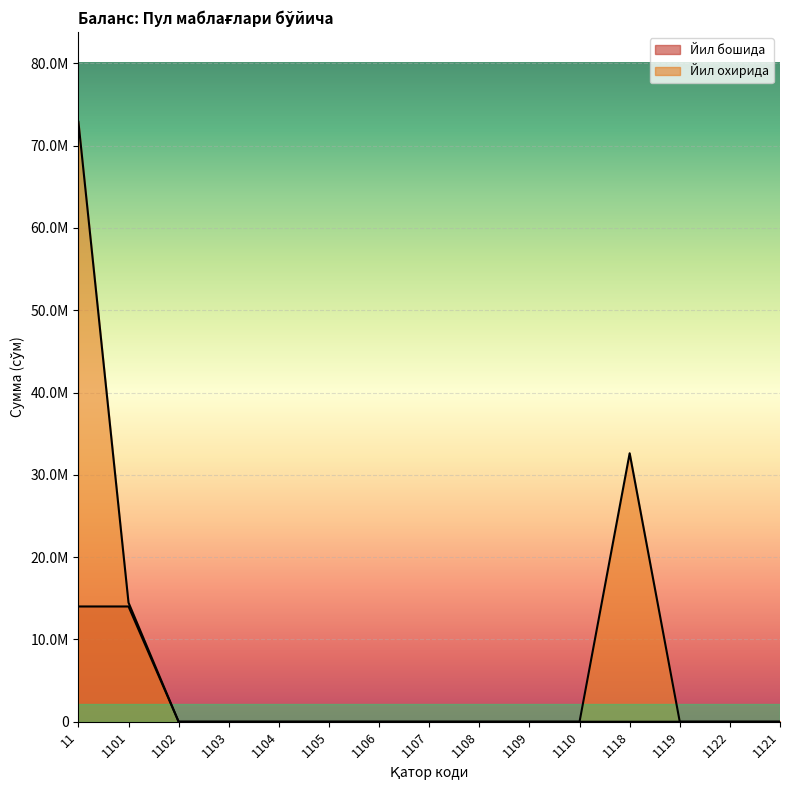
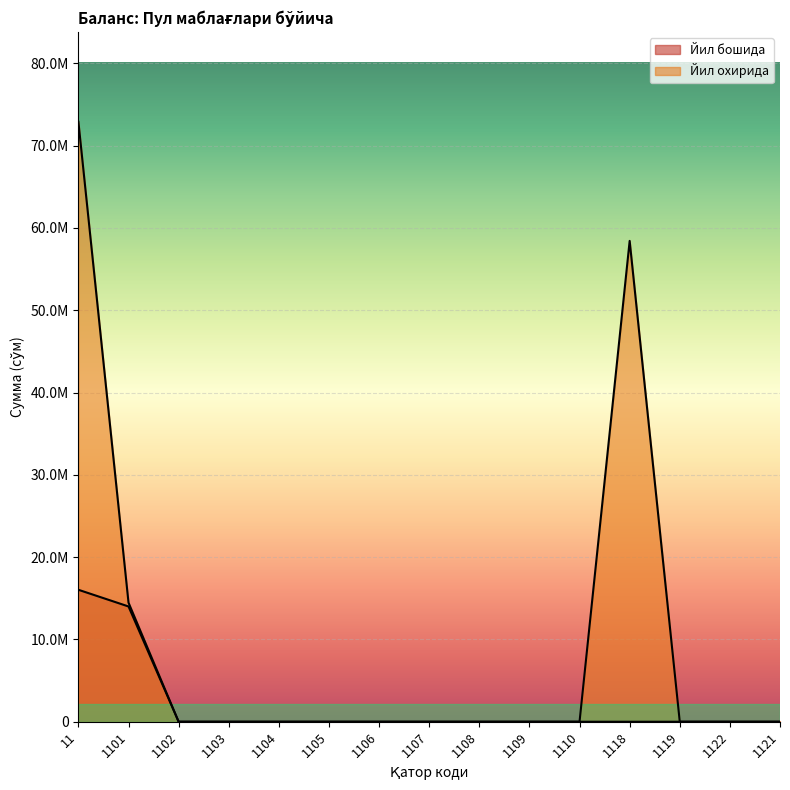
  {
    "Йил бошида": {
-     "11": 14000000,
+     "11": 16000000,
      "1101": 14000000
    },
    "Йил охирида": {
      "11": 73000000,
      "1101": 14000000,
-     "1118": 33000000
+     "1118": 58000000
    }
  }
